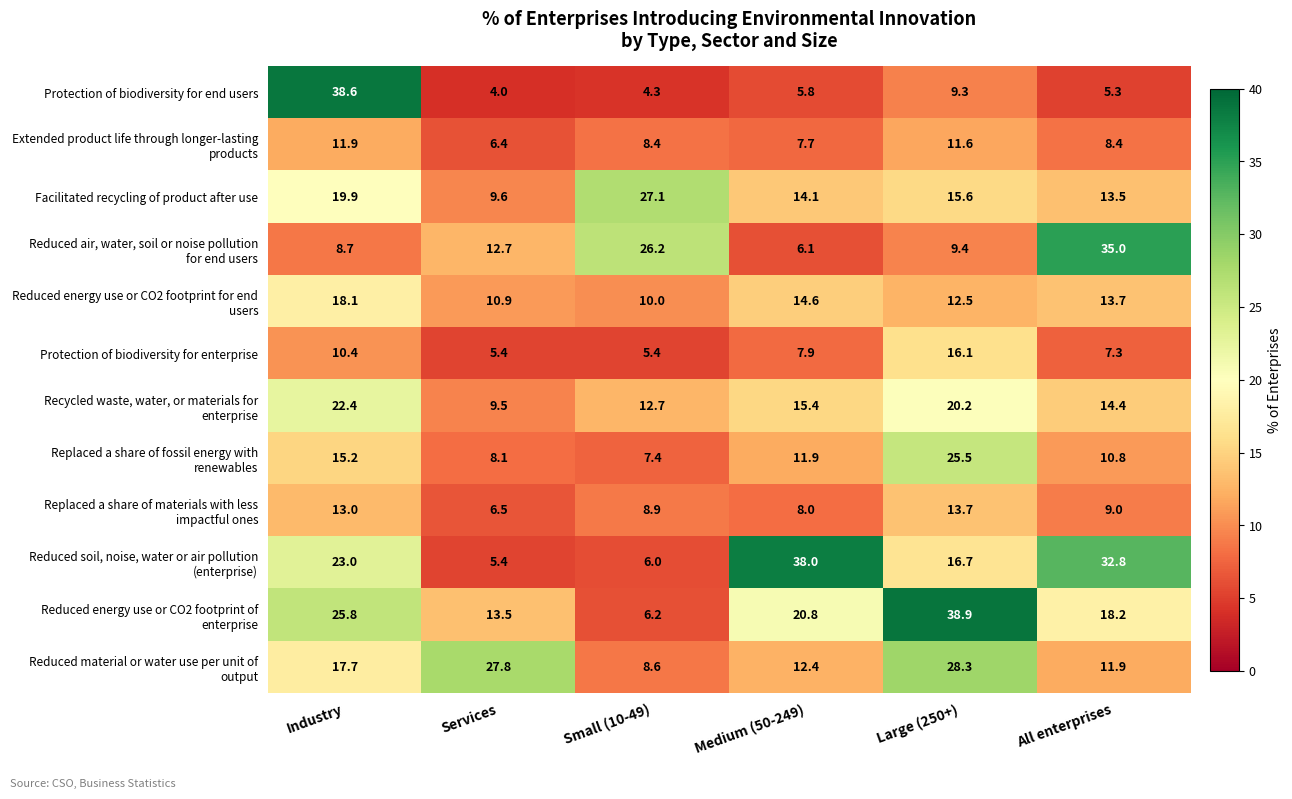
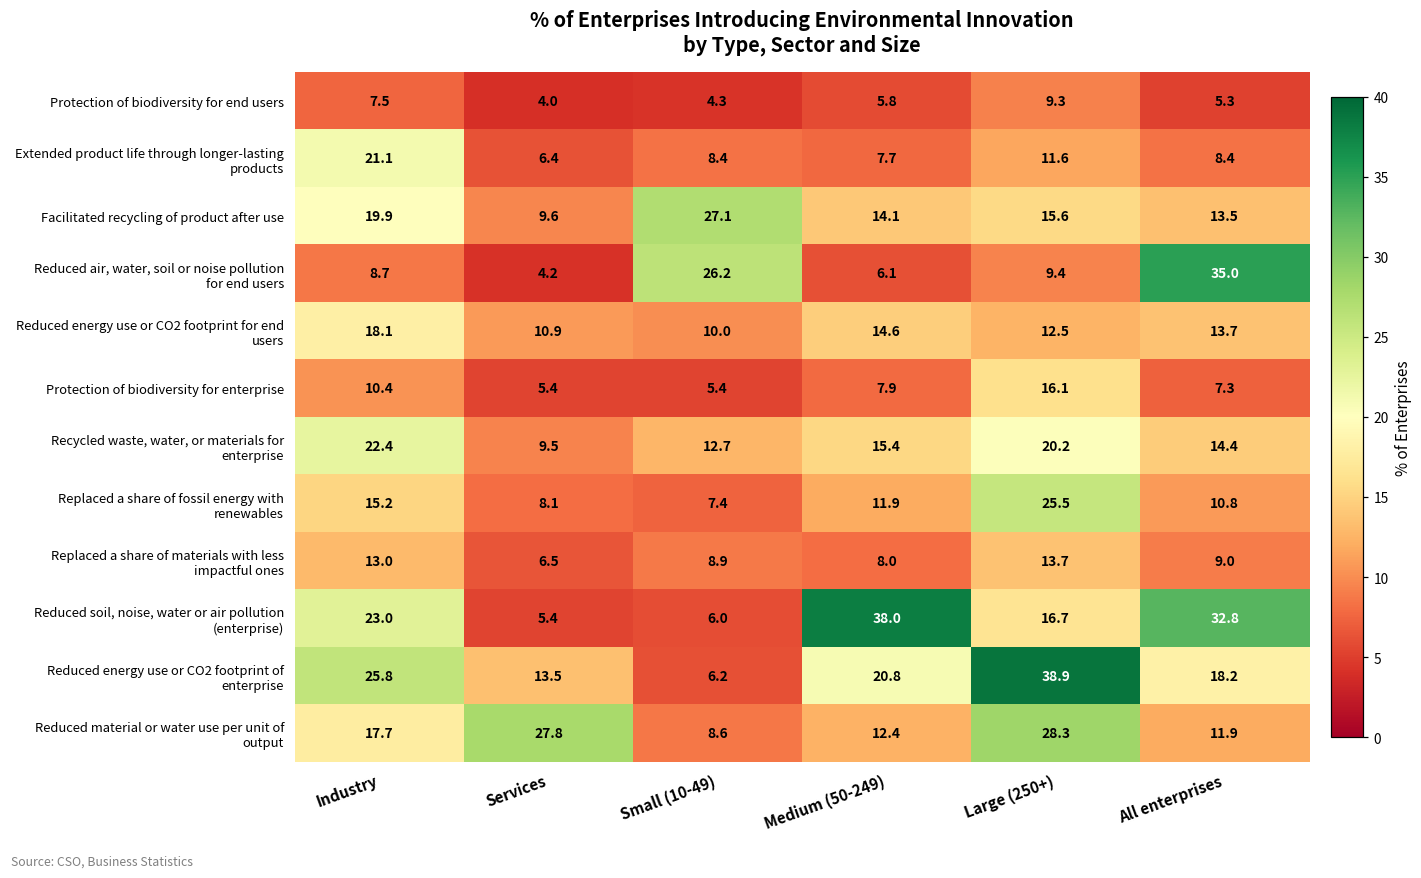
  {
    "Protection of biodiversity for end users": {
-     "Industry": 38.6,
+     "Industry": 7.5,
      "Services": 4.0,
      "Small (10-49)": 4.3,
      "Medium (50-249)": 5.8,
      "Large (250+)": 9.3,
      "All enterprises": 5.3
    },
    "Extended product life through longer-lasting products": {
-     "Industry": 11.9,
+     "Industry": 21.1,
      "Services": 6.4,
      "Small (10-49)": 8.4,
      "Medium (50-249)": 7.7,
      "Large (250+)": 11.6,
      "All enterprises": 8.4
    },
    "Facilitated recycling of product after use": {
      "Industry": 19.9,
      "Services": 9.6,
      "Small (10-49)": 27.1,
      "Medium (50-249)": 14.1,
      "Large (250+)": 15.6,
      "All enterprises": 13.5
    },
    "Reduced air, water, soil or noise pollution for end users": {
      "Industry": 8.7,
-     "Services": 12.7,
+     "Services": 4.2,
      "Small (10-49)": 26.2,
      "Medium (50-249)": 6.1,
      "Large (250+)": 9.4,
      "All enterprises": 35.0
    },
    "Reduced energy use or CO2 footprint for end users": {
      "Industry": 18.1,
      "Services": 10.9,
      "Small (10-49)": 10.0,
      "Medium (50-249)": 14.6,
      "Large (250+)": 12.5,
      "All enterprises": 13.7
    },
    "Protection of biodiversity for enterprise": {
      "Industry": 10.4,
      "Services": 5.4,
      "Small (10-49)": 5.4,
      "Medium (50-249)": 7.9,
      "Large (250+)": 16.1,
      "All enterprises": 7.3
    },
    "Recycled waste, water, or materials for enterprise": {
      "Industry": 22.4,
      "Services": 9.5,
      "Small (10-49)": 12.7,
      "Medium (50-249)": 15.4,
      "Large (250+)": 20.2,
      "All enterprises": 14.4
    },
    "Replaced a share of fossil energy with renewables": {
      "Industry": 15.2,
      "Services": 8.1,
      "Small (10-49)": 7.4,
      "Medium (50-249)": 11.9,
      "Large (250+)": 25.5,
      "All enterprises": 10.8
    },
    "Replaced a share of materials with less impactful ones": {
      "Industry": 13.0,
      "Services": 6.5,
      "Small (10-49)": 8.9,
      "Medium (50-249)": 8.0,
      "Large (250+)": 13.7,
      "All enterprises": 9.0
    },
    "Reduced soil, noise, water or air pollution (enterprise)": {
      "Industry": 23.0,
      "Services": 5.4,
      "Small (10-49)": 6.0,
      "Medium (50-249)": 38.0,
      "Large (250+)": 16.7,
      "All enterprises": 32.8
    },
    "Reduced energy use or CO2 footprint of enterprise": {
      "Industry": 25.8,
      "Services": 13.5,
      "Small (10-49)": 6.2,
      "Medium (50-249)": 20.8,
      "Large (250+)": 38.9,
      "All enterprises": 18.2
    },
    "Reduced material or water use per unit of output": {
      "Industry": 17.7,
      "Services": 27.8,
      "Small (10-49)": 8.6,
      "Medium (50-249)": 12.4,
      "Large (250+)": 28.3,
      "All enterprises": 11.9
    }
  }
